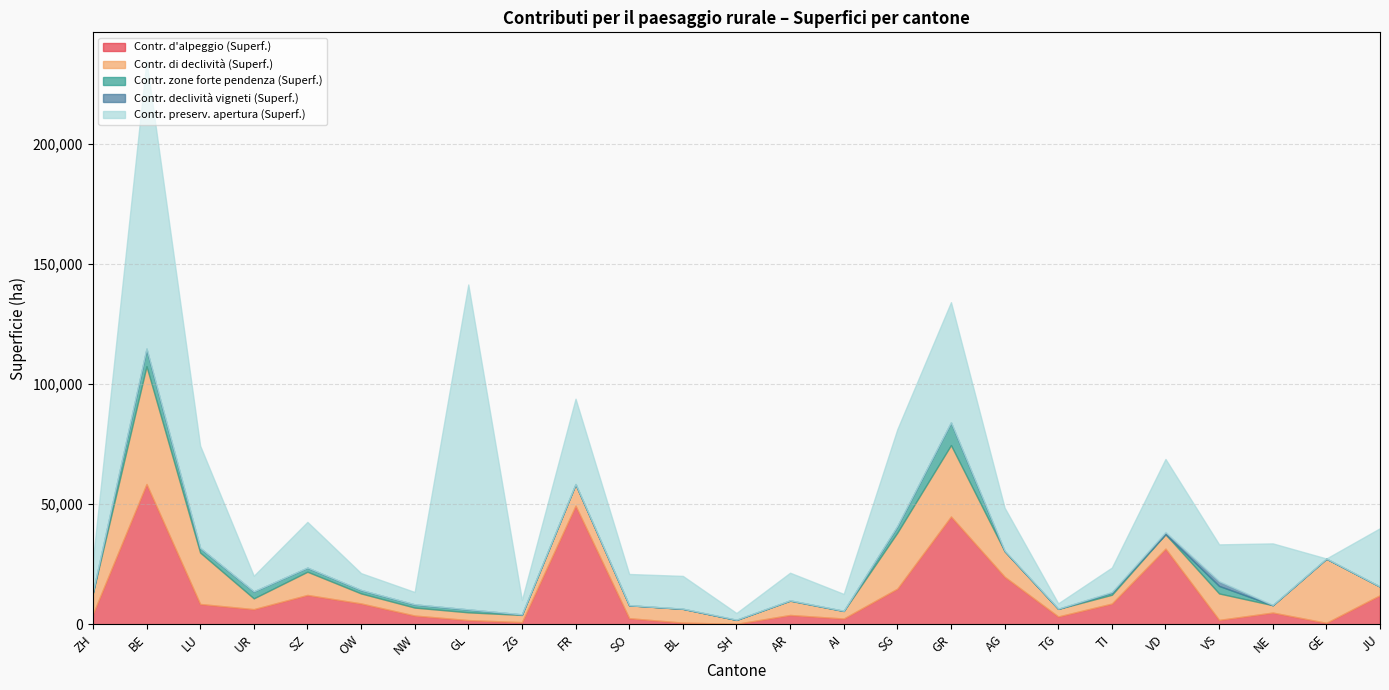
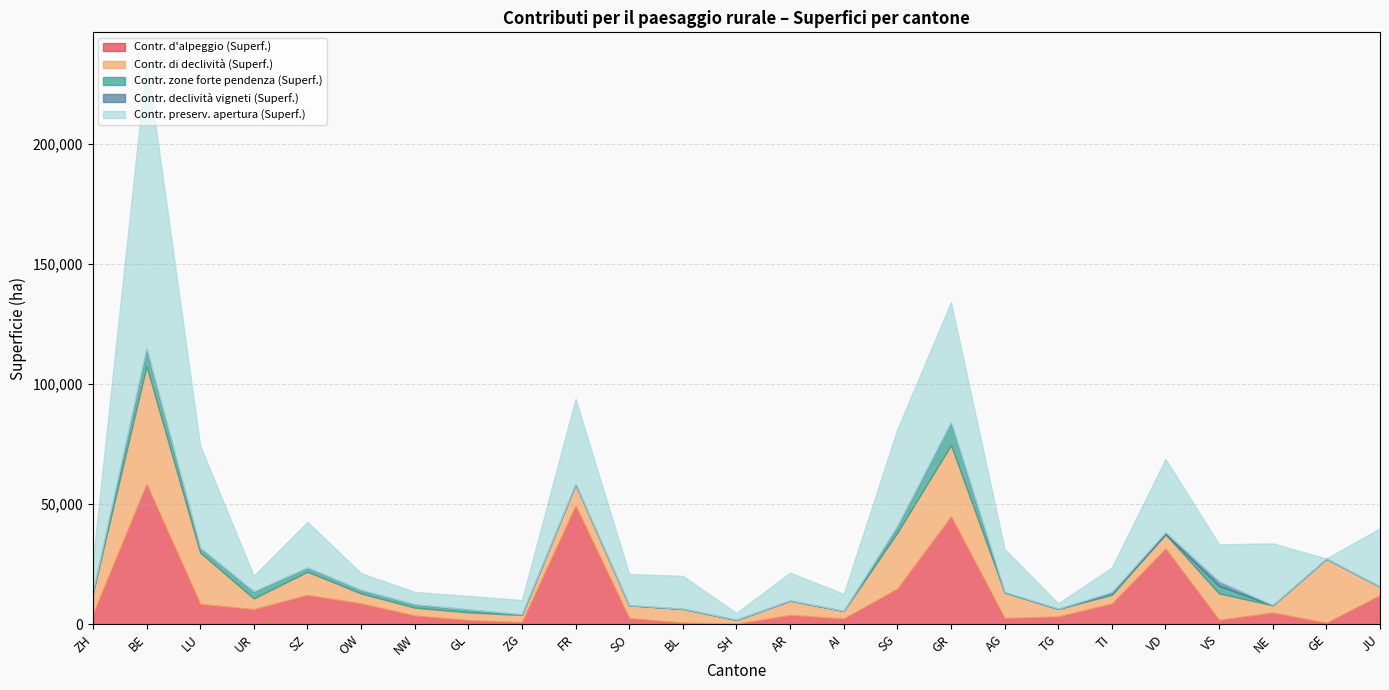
  {
    "Contr. d'alpeggio (Superf.)": {
      "ZH": "4,000",
      "BE": "58,000",
      "LU": "8,000",
      "UR": "6,000",
      "SZ": "12,000",
      "OW": "9,000",
      "NW": "4,000",
      "GL": "2,000",
      "FR": "49,000",
      "SO": "3,000",
      "AR": "4,000",
      "AI": "2,000",
      "SG": "15,000",
      "GR": "45,000",
-     "AG": "20,000",
+     "AG": "3,000",
      "TG": "3,000",
      "TI": "9,000",
      "VD": "31,000",
      "VS": "2,000",
      "NE": "5,000",
      "JU": "12,000"
    },
    "Contr. di declività (Superf.)": {
      "BE": "49,000",
      "LU": "21,000",
      "UR": "4,000",
      "SZ": "10,000",
      "OW": "4,000",
      "NW": "3,000",
      "GL": "3,000",
      "SG": "23,000",
      "GR": "30,000",
      "VS": "11,000"
    },
    "Contr. preserv. apertura (Superf.)": {
      "ZH": "13,000",
      "LU": "43,000",
      "UR": "7,000",
      "SZ": "19,000",
      "OW": "7,000",
      "NW": "5,000",
-     "GL": "135,000",
+     "GL": "6,000",
      "ZG": "6,000",
      "FR": "36,000",
      "SO": "13,000",
      "BL": "14,000",
      "SH": "3,000",
      "AR": "12,000",
      "AI": "7,000",
      "SG": "40,000",
      "GR": "50,000",
      "AG": "18,000",
      "TG": "2,000",
      "TI": "10,000",
      "VD": "30,000",
      "VS": "15,000",
      "NE": "26,000",
      "JU": "24,000"
    }
  }
